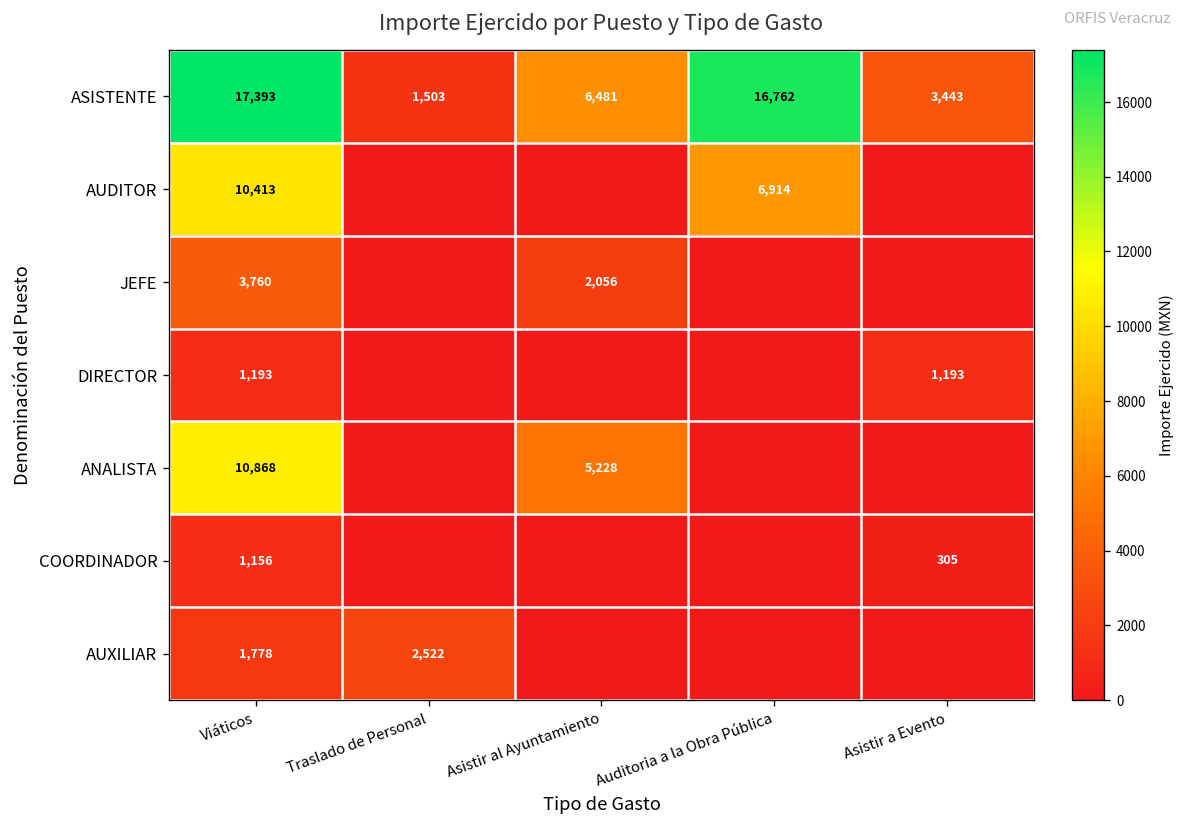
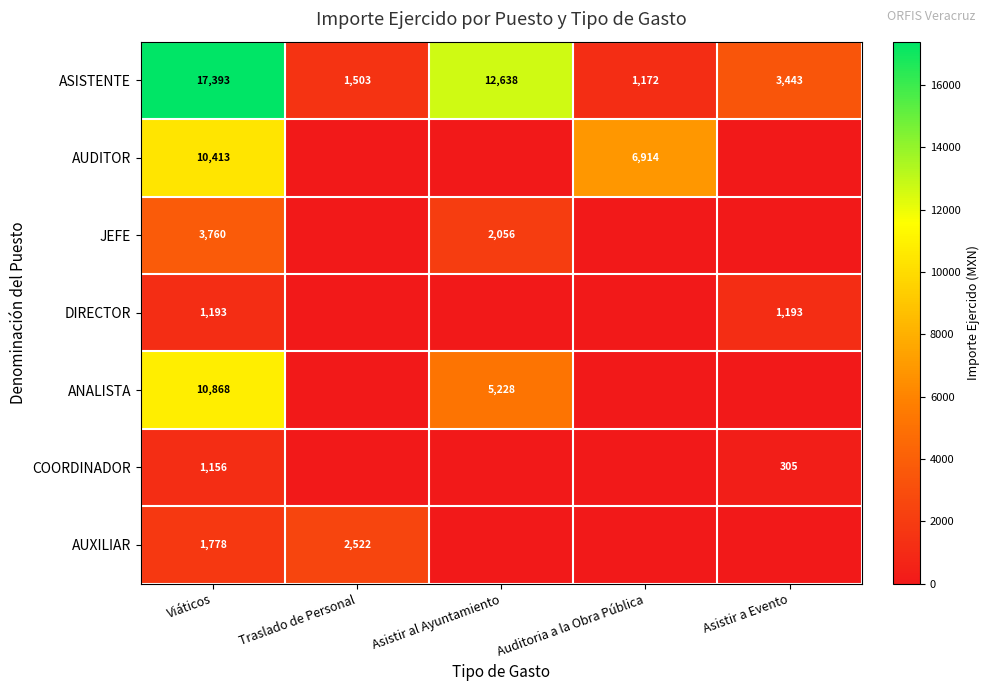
  {
    "ASISTENTE": {
      "Viáticos": "17,393",
      "Traslado de Personal": "1,503",
-     "Asistir al Ayuntamiento": "6,481",
-     "Auditoria a la Obra Pública": "16,762",
+     "Asistir al Ayuntamiento": "12,638",
+     "Auditoria a la Obra Pública": "1,172",
      "Asistir a Evento": "3,443"
    },
    "AUDITOR": {
      "Viáticos": "10,413",
      "Auditoria a la Obra Pública": "6,914"
    },
    "JEFE": {
      "Viáticos": "3,760",
      "Asistir al Ayuntamiento": "2,056"
    },
    "DIRECTOR": {
      "Viáticos": "1,193",
      "Asistir a Evento": "1,193"
    },
    "ANALISTA": {
      "Viáticos": "10,868",
      "Asistir al Ayuntamiento": "5,228"
    },
    "COORDINADOR": {
      "Viáticos": "1,156",
      "Asistir a Evento": "305"
    },
    "AUXILIAR": {
      "Viáticos": "1,778",
      "Traslado de Personal": "2,522"
    }
  }
